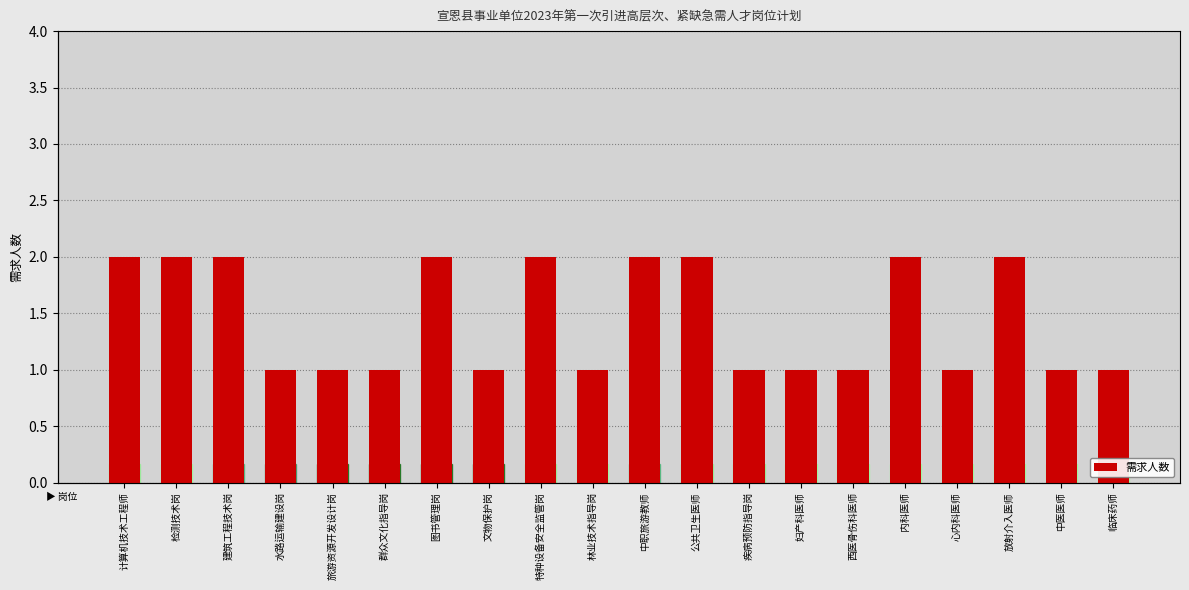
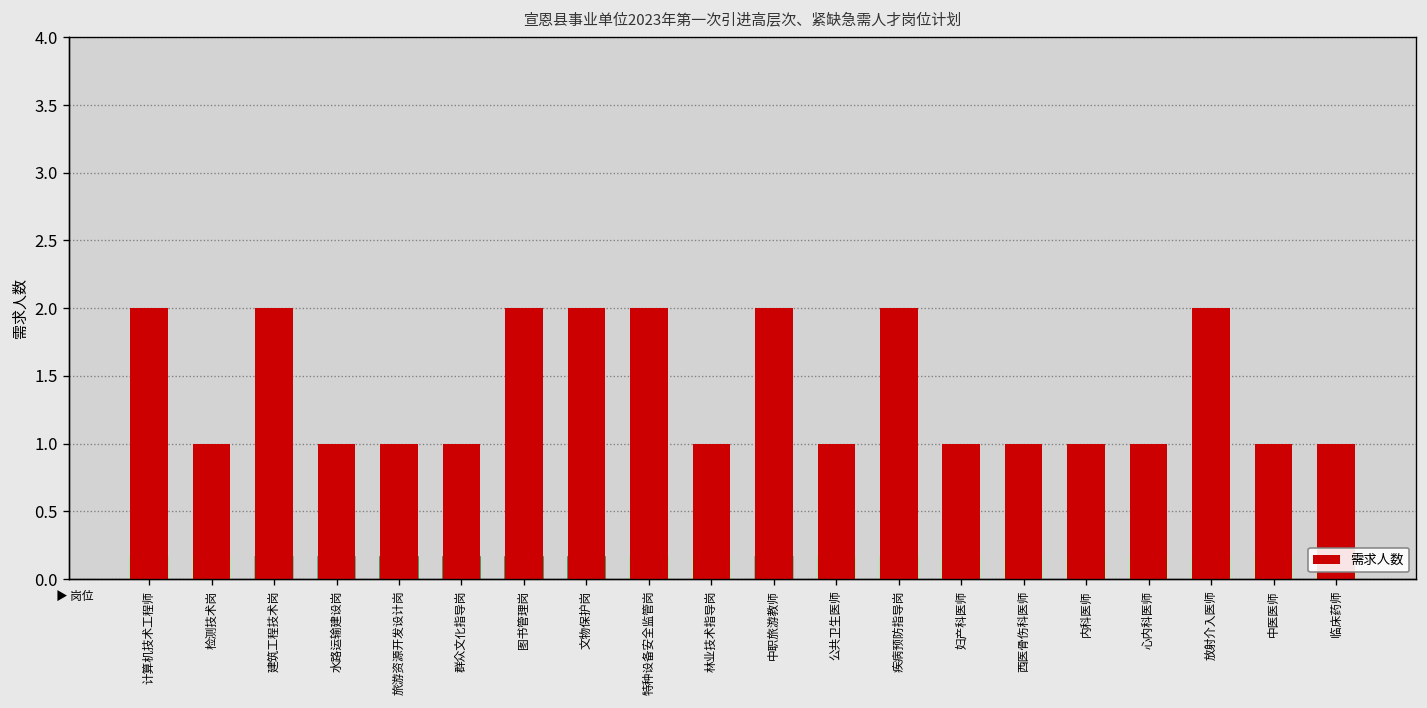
  {
    "计算机技术工程师": 2,
-   "检测技术岗": 2,
+   "检测技术岗": 1,
    "建筑工程技术岗": 2,
    "水路运输建设岗": 1,
    "旅游资源开发设计岗": 1,
    "群众文化指导岗": 1,
    "图书管理岗": 2,
-   "文物保护岗": 1,
+   "文物保护岗": 2,
    "特种设备安全监管岗": 2,
    "林业技术指导岗": 1,
    "中职旅游教师": 2,
-   "公共卫生医师": 2,
-   "疾病预防指导岗": 1,
+   "公共卫生医师": 1,
+   "疾病预防指导岗": 2,
    "妇产科医师": 1,
    "西医骨伤科医师": 1,
-   "内科医师": 2,
+   "内科医师": 1,
    "心内科医师": 1,
    "放射介入医师": 2,
    "中医医师": 1,
    "临床药师": 1
  }
